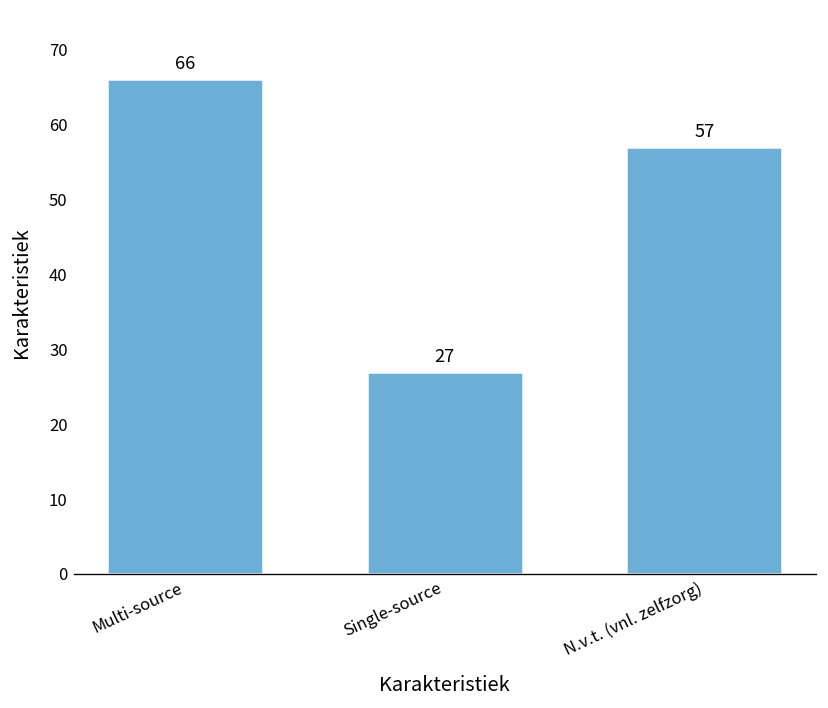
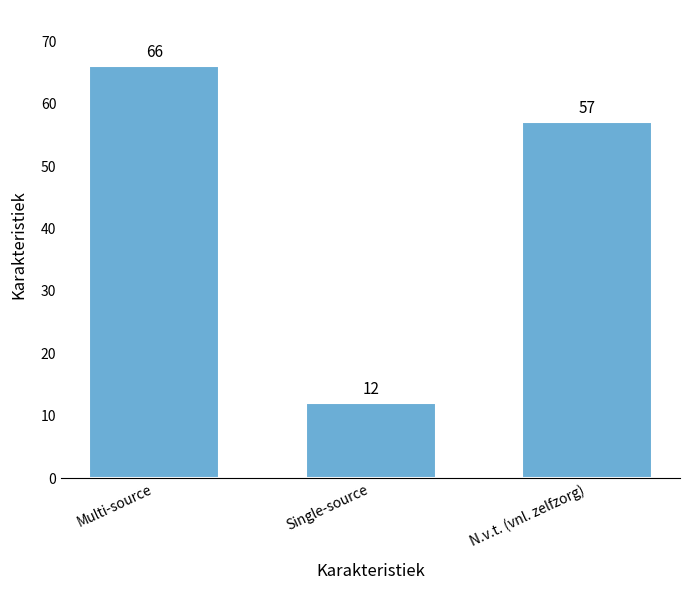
  {
    "Multi-source": 66,
-   "Single-source": 27,
+   "Single-source": 12,
    "N.v.t. (vnl. zelfzorg)": 57
  }
